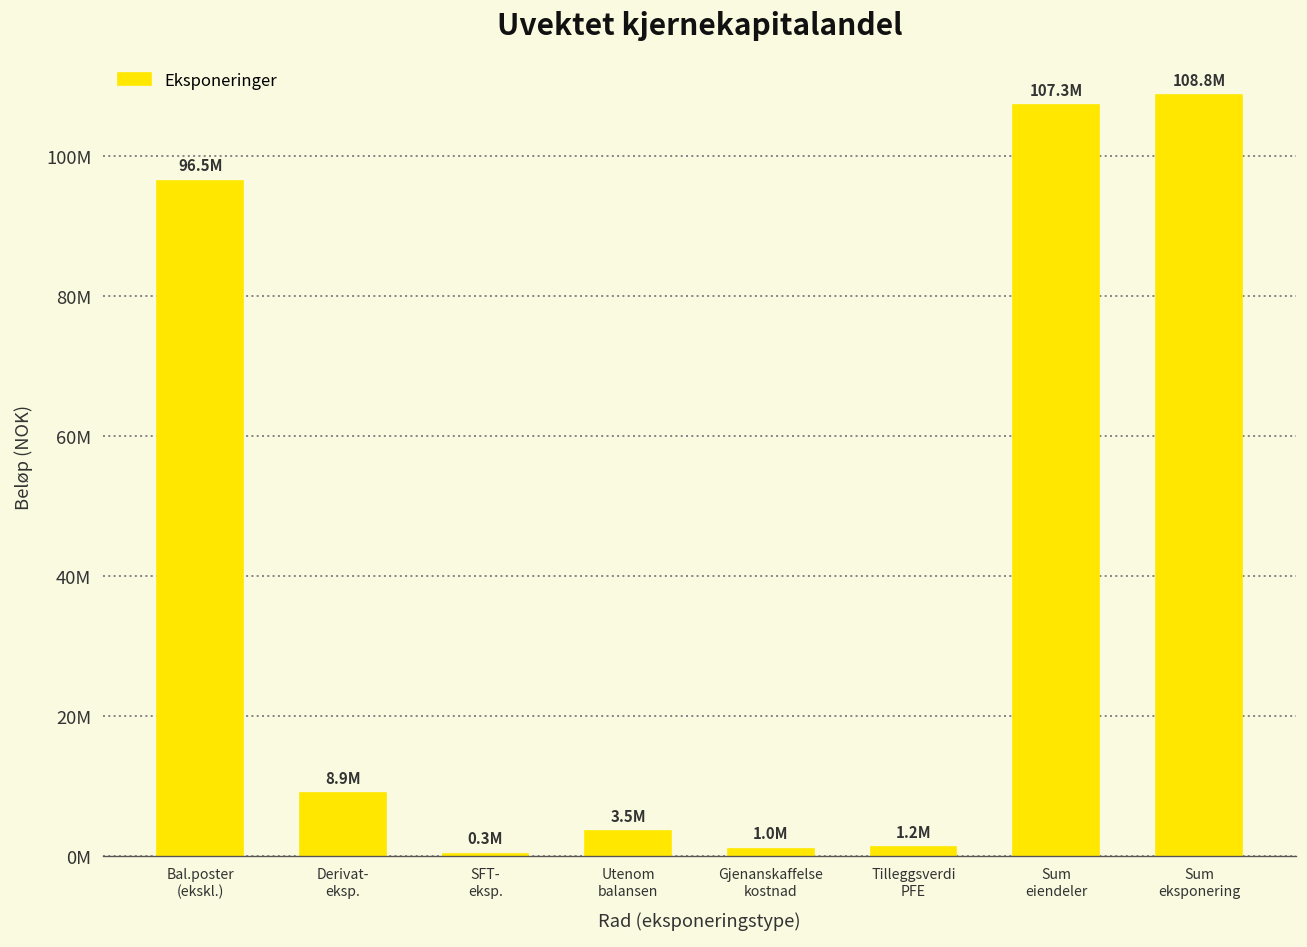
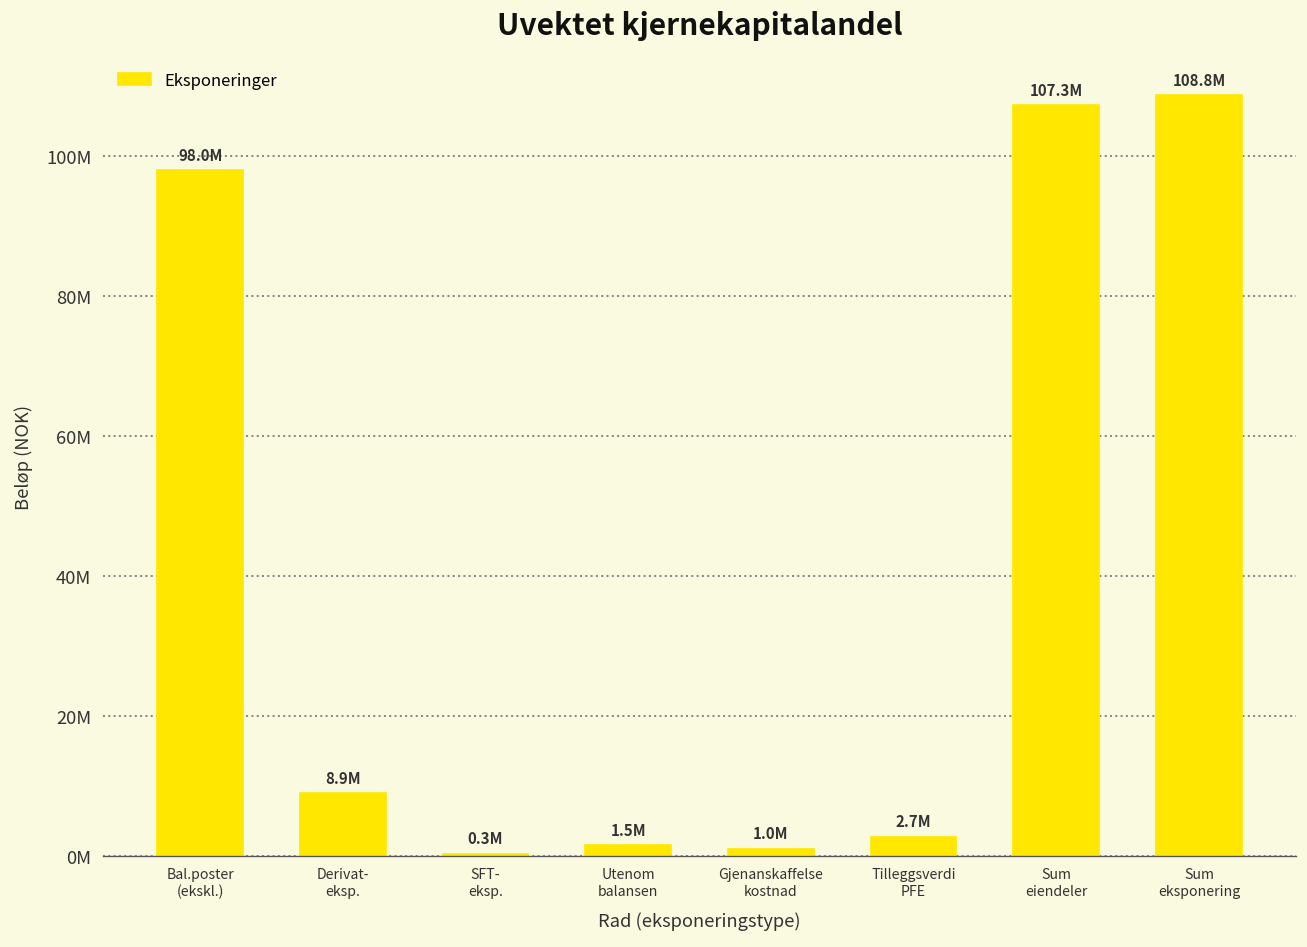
  {
-   "Bal.poster (ekskl.)": "96.5M",
+   "Bal.poster (ekskl.)": "98.0M",
    "Derivat- eksp.": "8.9M",
    "SFT- eksp.": "0.3M",
-   "Utenom balansen": "3.5M",
+   "Utenom balansen": "1.5M",
    "Gjenanskaffelse kostnad": "1.0M",
-   "Tilleggsverdi PFE": "1.2M",
+   "Tilleggsverdi PFE": "2.7M",
    "Sum eiendeler": "107.3M",
    "Sum eksponering": "108.8M"
  }
